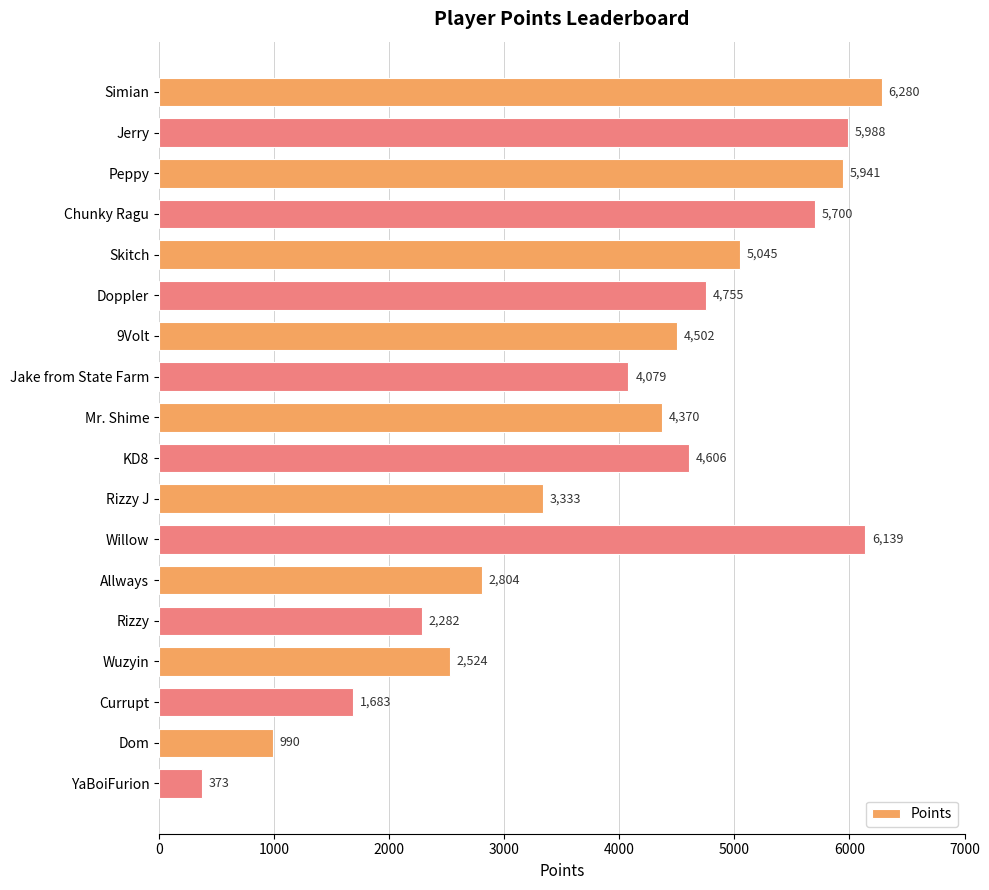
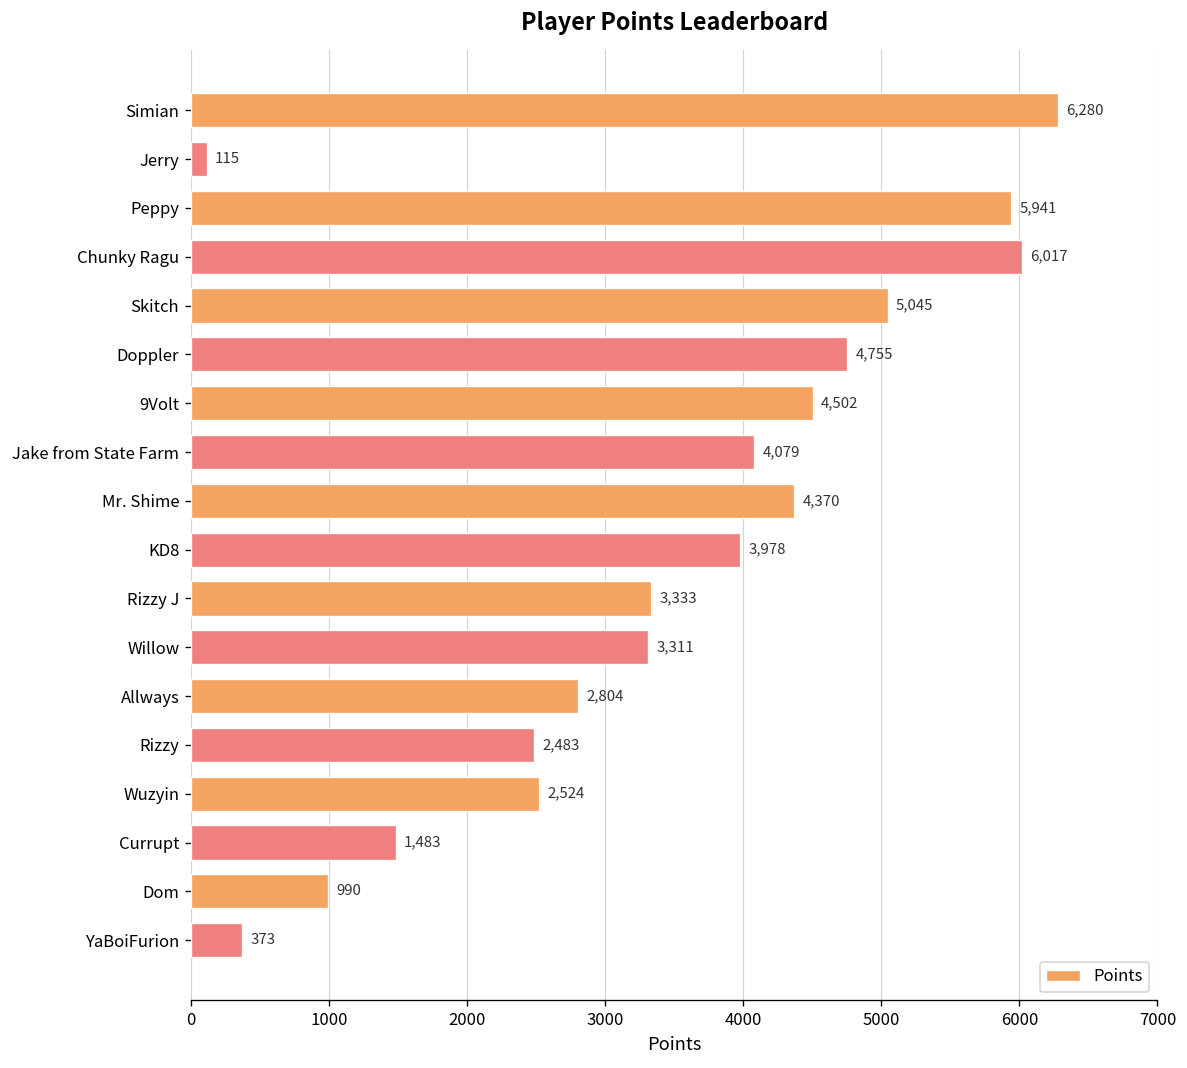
  {
    "Simian": "6,280",
-   "Jerry": "5,988",
+   "Jerry": "115",
    "Peppy": "5,941",
-   "Chunky Ragu": "5,700",
+   "Chunky Ragu": "6,017",
    "Skitch": "5,045",
    "Doppler": "4,755",
    "9Volt": "4,502",
    "Jake from State Farm": "4,079",
    "Mr. Shime": "4,370",
-   "KD8": "4,606",
+   "KD8": "3,978",
    "Rizzy J": "3,333",
-   "Willow": "6,139",
+   "Willow": "3,311",
    "Allways": "2,804",
-   "Rizzy": "2,282",
+   "Rizzy": "2,483",
    "Wuzyin": "2,524",
-   "Currupt": "1,683",
+   "Currupt": "1,483",
    "Dom": "990",
    "YaBoiFurion": "373"
  }
